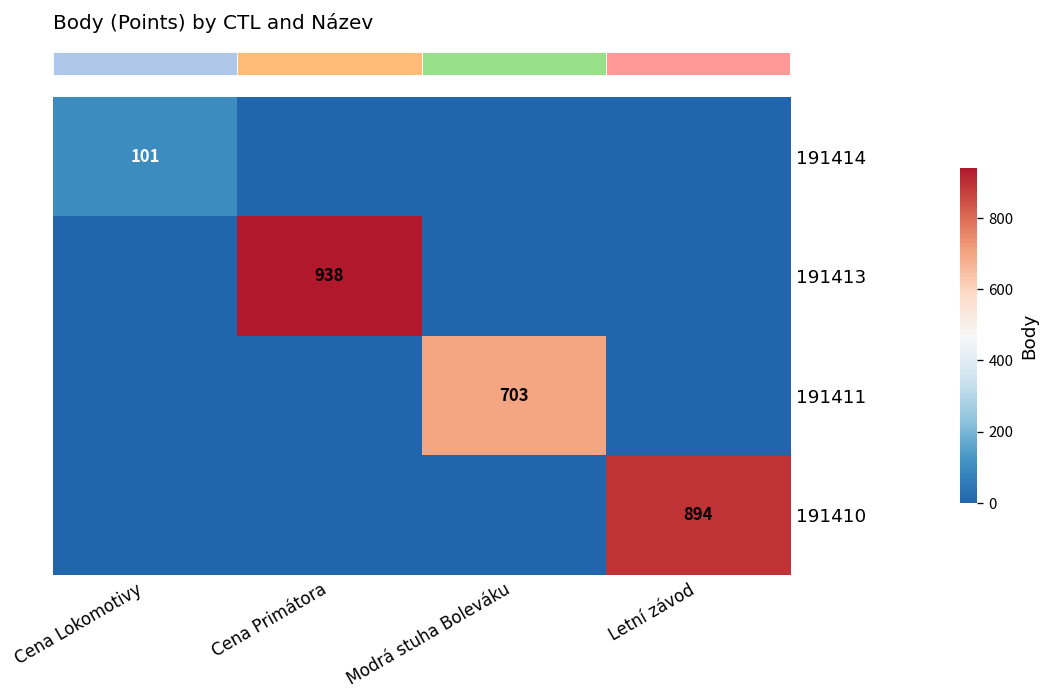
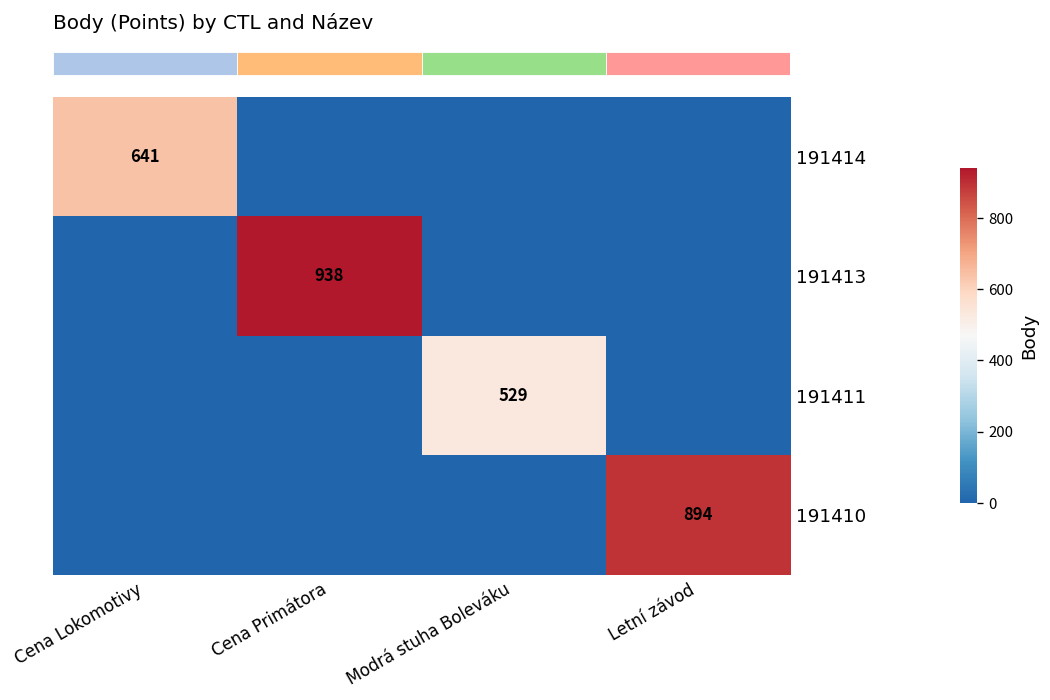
  {
    "191414": {
-     "Cena Lokomotivy": 101
+     "Cena Lokomotivy": 641
    },
    "191413": {
      "Cena Primátora": 938
    },
    "191411": {
-     "Modrá stuha Boleváku": 703
+     "Modrá stuha Boleváku": 529
    },
    "191410": {
      "Letní závod": 894
    }
  }
